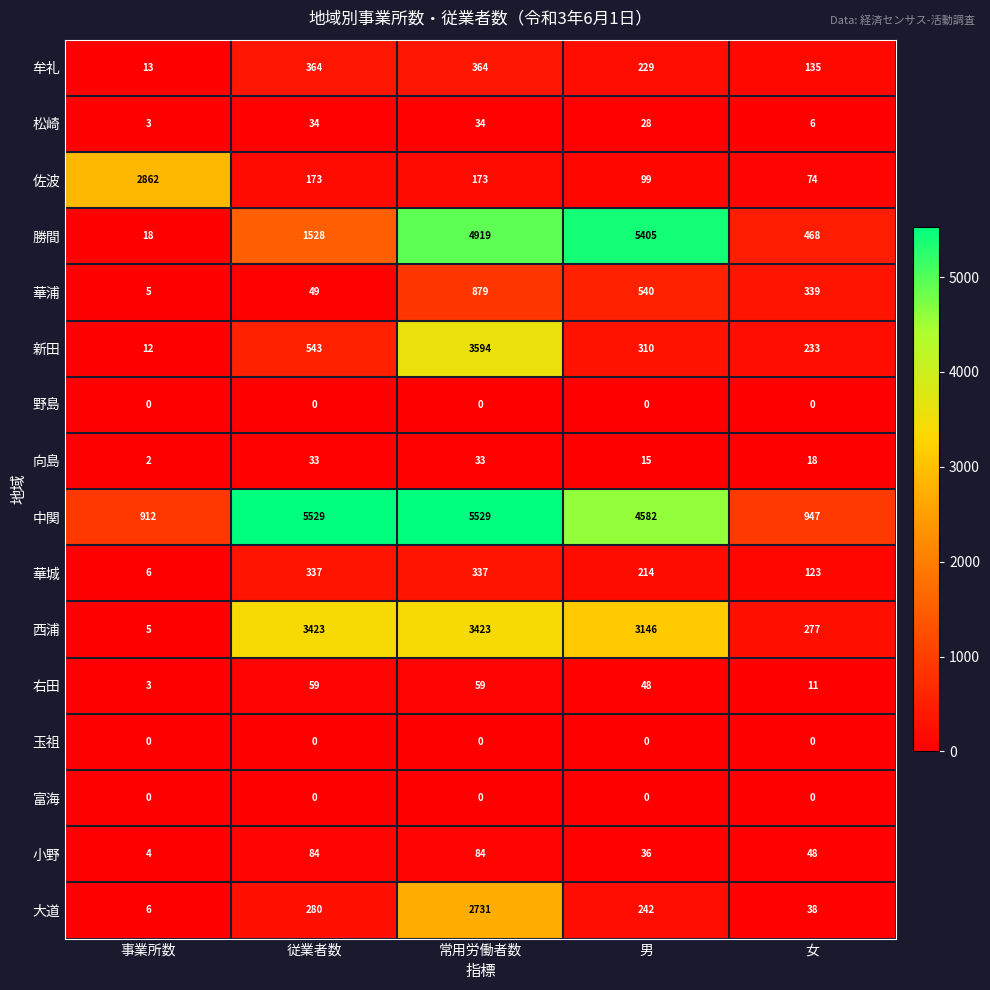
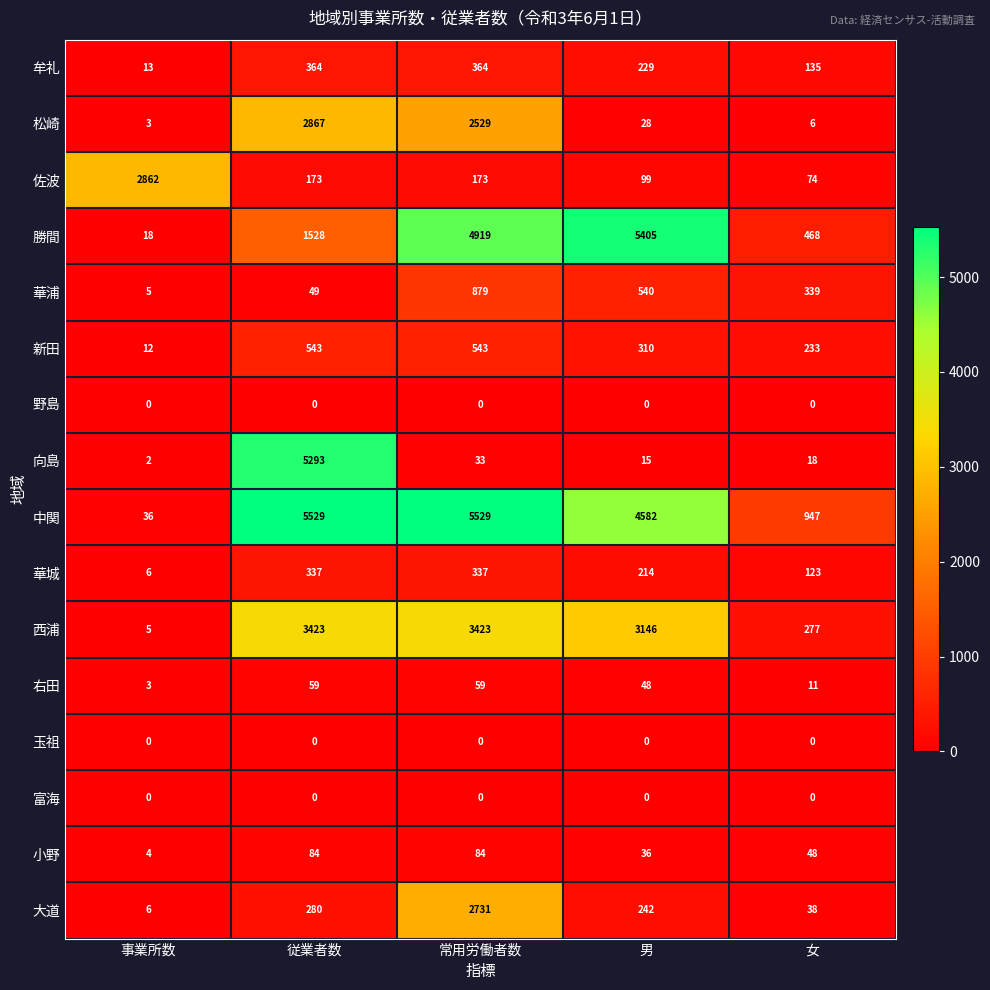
  {
    "牟礼": {
      "事業所数": 13,
      "従業者数": 364,
      "常用労働者数": 364,
      "男": 229,
      "女": 135
    },
    "松崎": {
      "事業所数": 3,
-     "従業者数": 34,
-     "常用労働者数": 34,
+     "従業者数": 2867,
+     "常用労働者数": 2529,
      "男": 28,
      "女": 6
    },
    "佐波": {
      "事業所数": 2862,
      "従業者数": 173,
      "常用労働者数": 173,
      "男": 99,
      "女": 74
    },
    "勝間": {
      "事業所数": 18,
      "従業者数": 1528,
      "常用労働者数": 4919,
      "男": 5405,
      "女": 468
    },
    "華浦": {
      "事業所数": 5,
      "従業者数": 49,
      "常用労働者数": 879,
      "男": 540,
      "女": 339
    },
    "新田": {
      "事業所数": 12,
      "従業者数": 543,
-     "常用労働者数": 3594,
+     "常用労働者数": 543,
      "男": 310,
      "女": 233
    },
    "野島": {
      "事業所数": 0,
      "従業者数": 0,
      "常用労働者数": 0,
      "男": 0,
      "女": 0
    },
    "向島": {
      "事業所数": 2,
-     "従業者数": 33,
+     "従業者数": 5293,
      "常用労働者数": 33,
      "男": 15,
      "女": 18
    },
    "中関": {
-     "事業所数": 912,
+     "事業所数": 36,
      "従業者数": 5529,
      "常用労働者数": 5529,
      "男": 4582,
      "女": 947
    },
    "華城": {
      "事業所数": 6,
      "従業者数": 337,
      "常用労働者数": 337,
      "男": 214,
      "女": 123
    },
    "西浦": {
      "事業所数": 5,
      "従業者数": 3423,
      "常用労働者数": 3423,
      "男": 3146,
      "女": 277
    },
    "右田": {
      "事業所数": 3,
      "従業者数": 59,
      "常用労働者数": 59,
      "男": 48,
      "女": 11
    },
    "玉祖": {
      "事業所数": 0,
      "従業者数": 0,
      "常用労働者数": 0,
      "男": 0,
      "女": 0
    },
    "富海": {
      "事業所数": 0,
      "従業者数": 0,
      "常用労働者数": 0,
      "男": 0,
      "女": 0
    },
    "小野": {
      "事業所数": 4,
      "従業者数": 84,
      "常用労働者数": 84,
      "男": 36,
      "女": 48
    },
    "大道": {
      "事業所数": 6,
      "従業者数": 280,
      "常用労働者数": 2731,
      "男": 242,
      "女": 38
    }
  }
